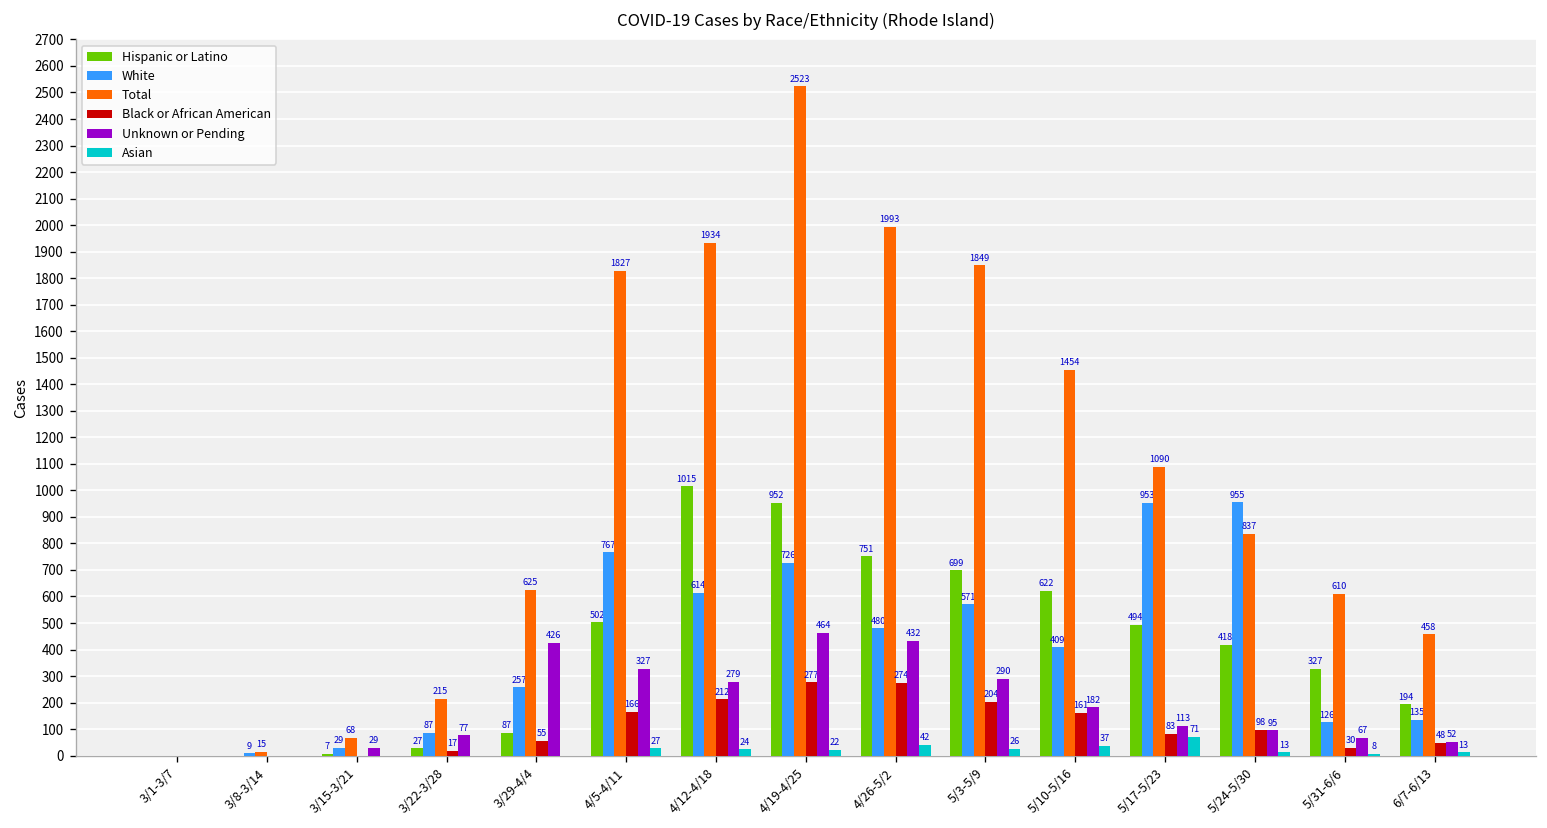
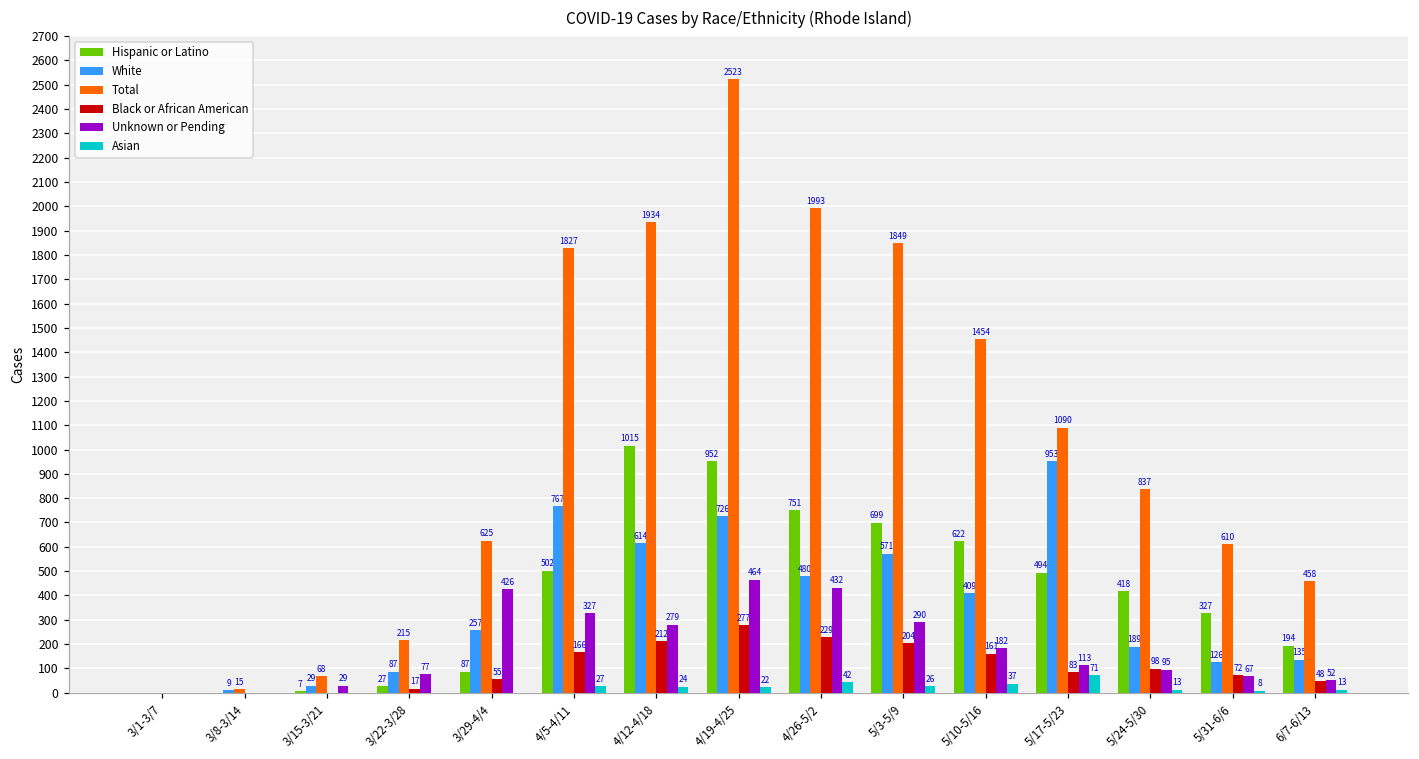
  {
    "Hispanic or Latino": {
      "3/15-3/21": 7,
      "3/22-3/28": 27,
      "3/29-4/4": 87,
      "4/5-4/11": 502,
      "4/12-4/18": 1015,
      "4/19-4/25": 952,
      "4/26-5/2": 751,
      "5/3-5/9": 699,
      "5/10-5/16": 622,
      "5/17-5/23": 494,
      "5/24-5/30": 418,
      "5/31-6/6": 327,
      "6/7-6/13": 194
    },
    "White": {
      "3/8-3/14": 9,
      "3/15-3/21": 29,
      "3/22-3/28": 87,
      "3/29-4/4": 257,
      "4/5-4/11": 767,
      "4/12-4/18": 614,
      "4/19-4/25": 726,
      "4/26-5/2": 480,
      "5/3-5/9": 571,
      "5/10-5/16": 409,
      "5/17-5/23": 953,
-     "5/24-5/30": 955,
+     "5/24-5/30": 189,
      "5/31-6/6": 126,
      "6/7-6/13": 135
    },
    "Total": {
      "3/8-3/14": 15,
      "3/15-3/21": 68,
      "3/22-3/28": 215,
      "3/29-4/4": 625,
      "4/5-4/11": 1827,
      "4/12-4/18": 1934,
      "4/19-4/25": 2523,
      "4/26-5/2": 1993,
      "5/3-5/9": 1849,
      "5/10-5/16": 1454,
      "5/17-5/23": 1090,
      "5/24-5/30": 837,
      "5/31-6/6": 610,
      "6/7-6/13": 458
    },
    "Black or African American": {
      "3/22-3/28": 17,
      "3/29-4/4": 55,
      "4/5-4/11": 166,
      "4/12-4/18": 212,
      "4/19-4/25": 277,
-     "4/26-5/2": 274,
+     "4/26-5/2": 229,
      "5/3-5/9": 204,
      "5/10-5/16": 161,
      "5/17-5/23": 83,
      "5/24-5/30": 98,
-     "5/31-6/6": 30,
+     "5/31-6/6": 72,
      "6/7-6/13": 48
    },
    "Unknown or Pending": {
      "3/15-3/21": 29,
      "3/22-3/28": 77,
      "3/29-4/4": 426,
      "4/5-4/11": 327,
      "4/12-4/18": 279,
      "4/19-4/25": 464,
      "4/26-5/2": 432,
      "5/3-5/9": 290,
      "5/10-5/16": 182,
      "5/17-5/23": 113,
      "5/24-5/30": 95,
      "5/31-6/6": 67,
      "6/7-6/13": 52
    },
    "Asian": {
      "4/5-4/11": 27,
      "4/12-4/18": 24,
      "4/19-4/25": 22,
      "4/26-5/2": 42,
      "5/3-5/9": 26,
      "5/10-5/16": 37,
      "5/17-5/23": 71,
      "5/24-5/30": 13,
      "5/31-6/6": 8,
      "6/7-6/13": 13
    }
  }
